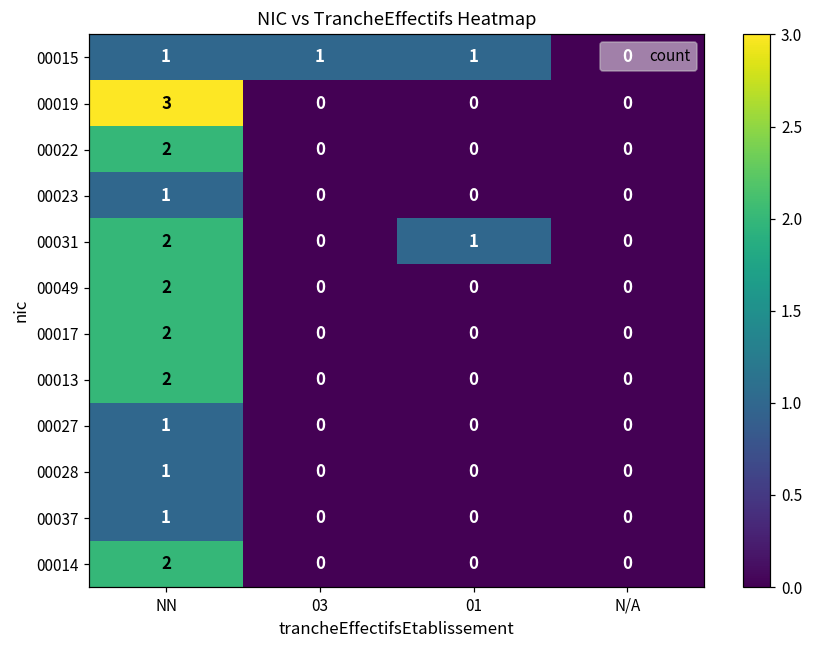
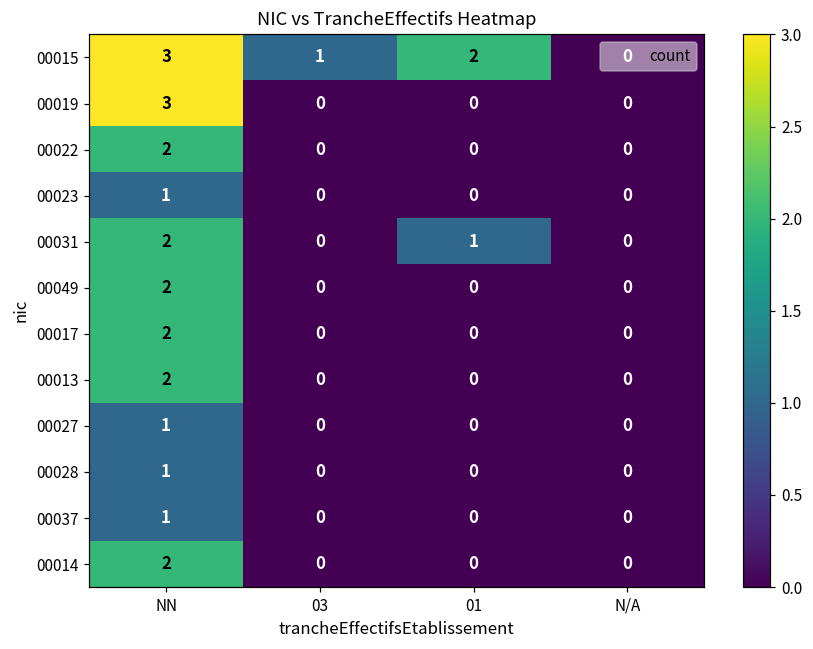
  {
    "00015": {
-     "NN": 1,
+     "NN": 3,
      "03": 1,
-     "01": 1
+     "01": 2
    },
    "00019": {
      "NN": 3,
      "03": 0,
      "01": 0,
      "N/A": 0
    },
    "00022": {
      "NN": 2,
      "03": 0,
      "01": 0,
      "N/A": 0
    },
    "00023": {
      "NN": 1,
      "03": 0,
      "01": 0,
      "N/A": 0
    },
    "00031": {
      "NN": 2,
      "03": 0,
      "01": 1,
      "N/A": 0
    },
    "00049": {
      "NN": 2,
      "03": 0,
      "01": 0,
      "N/A": 0
    },
    "00017": {
      "NN": 2,
      "03": 0,
      "01": 0,
      "N/A": 0
    },
    "00013": {
      "NN": 2,
      "03": 0,
      "01": 0,
      "N/A": 0
    },
    "00027": {
      "NN": 1,
      "03": 0,
      "01": 0,
      "N/A": 0
    },
    "00028": {
      "NN": 1,
      "03": 0,
      "01": 0,
      "N/A": 0
    },
    "00037": {
      "NN": 1,
      "03": 0,
      "01": 0,
      "N/A": 0
    },
    "00014": {
      "NN": 2,
      "03": 0,
      "01": 0,
      "N/A": 0
    }
  }
